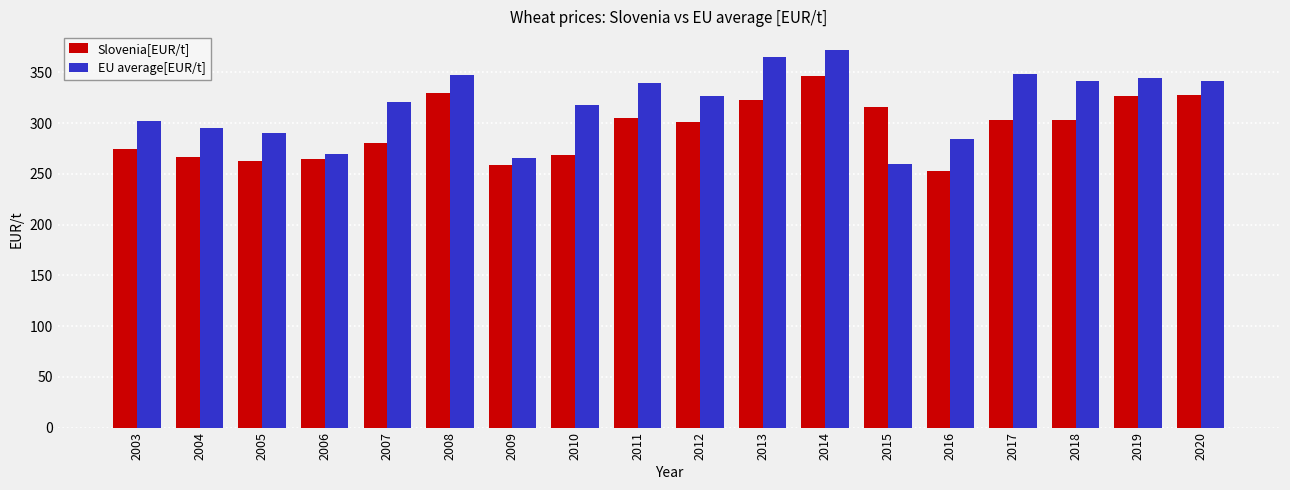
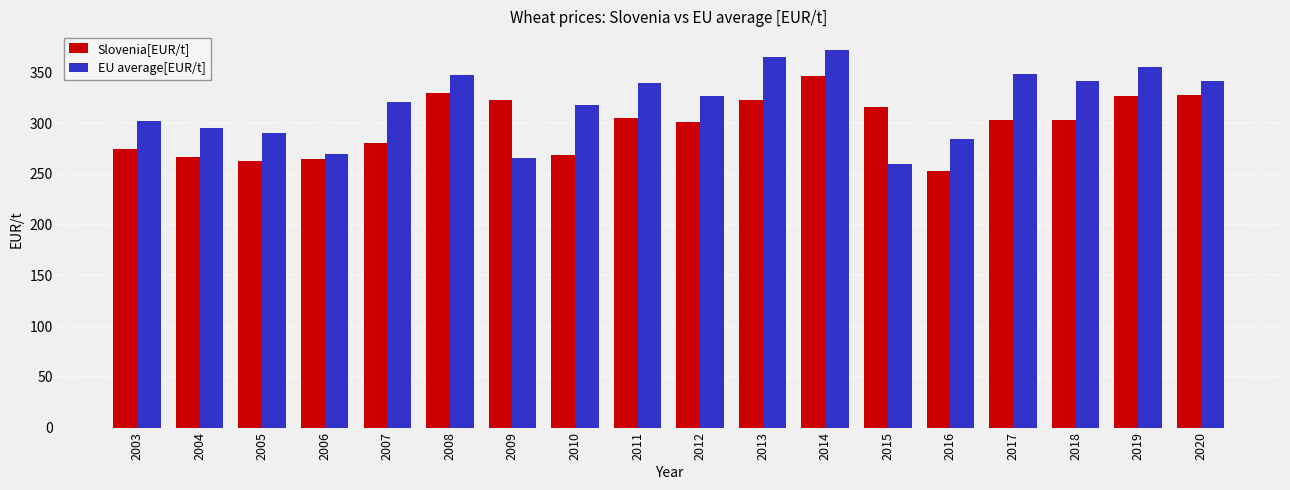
  {
    "Slovenia[EUR/t]": {
      "2003": 275,
      "2004": 266,
      "2005": 262,
      "2006": 264,
      "2007": 280,
      "2008": 330,
-     "2009": 259,
+     "2009": 322,
      "2010": 268,
      "2011": 305,
      "2012": 301,
      "2013": 323,
      "2014": 347,
      "2015": 316,
      "2016": 253,
      "2017": 303,
      "2018": 303,
      "2019": 326,
      "2020": 328
    },
    "EU average[EUR/t]": {
      "2003": 302,
      "2004": 296,
      "2005": 290,
      "2006": 269,
      "2007": 321,
      "2008": 347,
      "2009": 265,
      "2010": 317,
      "2011": 340,
      "2012": 327,
      "2013": 365,
      "2014": 372,
      "2015": 259,
      "2016": 285,
      "2017": 349,
      "2018": 341,
-     "2019": 345,
+     "2019": 356,
      "2020": 341
    }
  }
